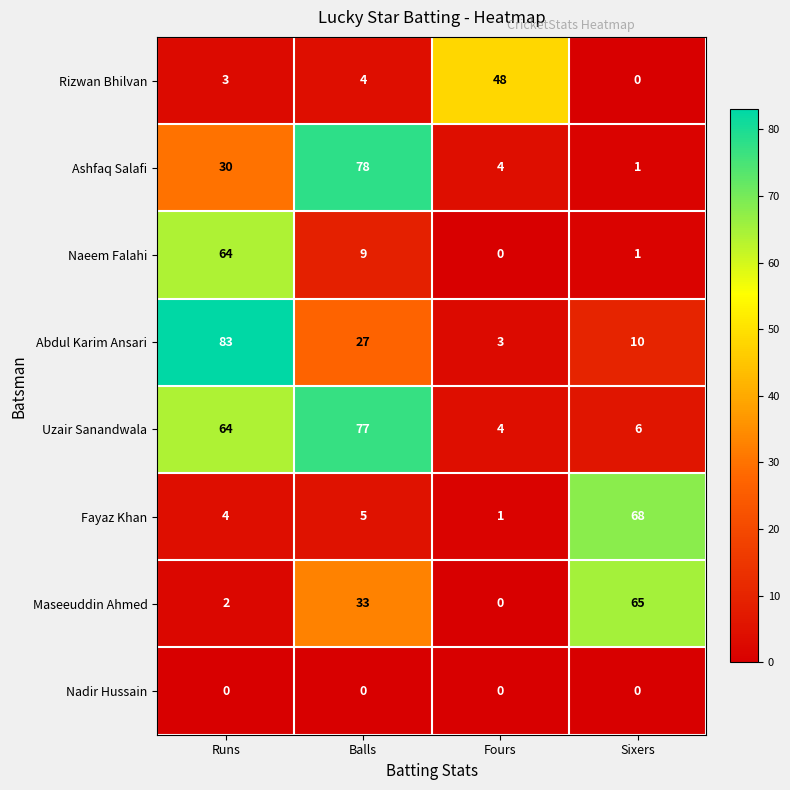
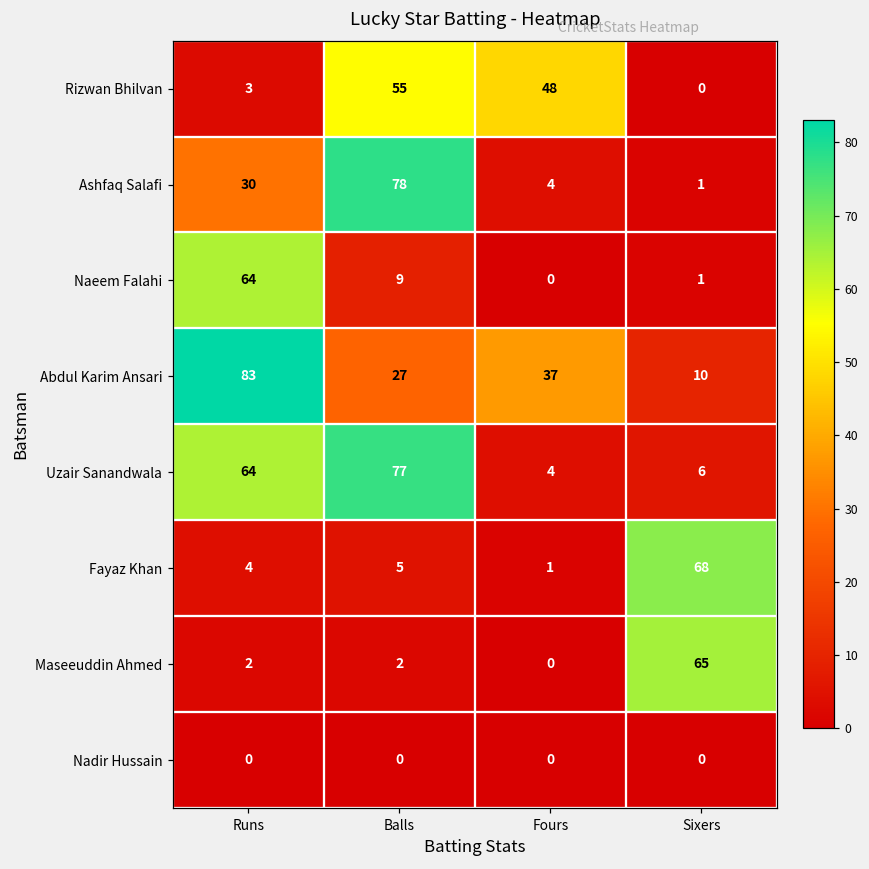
  {
    "Rizwan Bhilvan": {
      "Runs": 3,
-     "Balls": 4,
+     "Balls": 55,
      "Fours": 48,
      "Sixers": 0
    },
    "Ashfaq Salafi": {
      "Runs": 30,
      "Balls": 78,
      "Fours": 4,
      "Sixers": 1
    },
    "Naeem Falahi": {
      "Runs": 64,
      "Balls": 9,
      "Fours": 0,
      "Sixers": 1
    },
    "Abdul Karim Ansari": {
      "Runs": 83,
      "Balls": 27,
-     "Fours": 3,
+     "Fours": 37,
      "Sixers": 10
    },
    "Uzair Sanandwala": {
      "Runs": 64,
      "Balls": 77,
      "Fours": 4,
      "Sixers": 6
    },
    "Fayaz Khan": {
      "Runs": 4,
      "Balls": 5,
      "Fours": 1,
      "Sixers": 68
    },
    "Maseeuddin Ahmed": {
      "Runs": 2,
-     "Balls": 33,
+     "Balls": 2,
      "Fours": 0,
      "Sixers": 65
    },
    "Nadir Hussain": {
      "Runs": 0,
      "Balls": 0,
      "Fours": 0,
      "Sixers": 0
    }
  }
